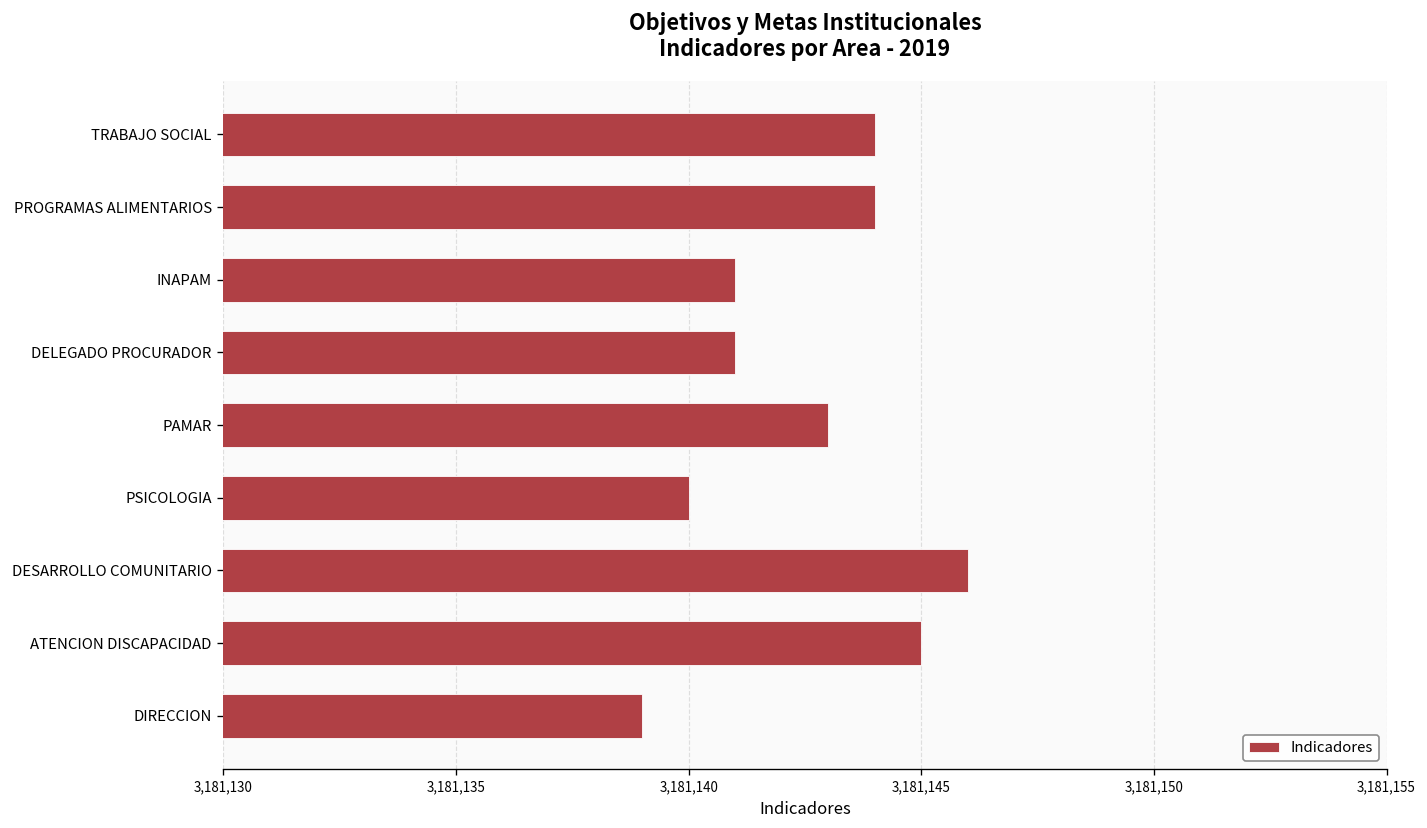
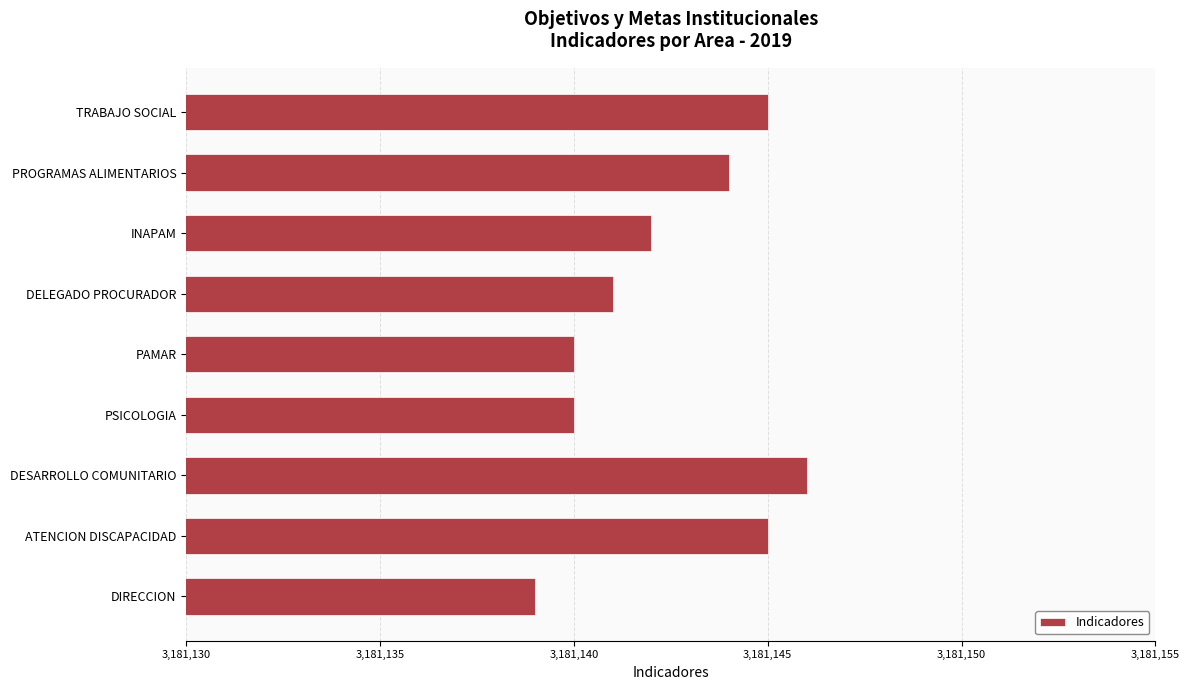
  {
-   "TRABAJO SOCIAL": "3,181,144",
+   "TRABAJO SOCIAL": "3,181,145",
    "PROGRAMAS ALIMENTARIOS": "3,181,144",
-   "INAPAM": "3,181,141",
+   "INAPAM": "3,181,142",
    "DELEGADO PROCURADOR": "3,181,141",
-   "PAMAR": "3,181,143",
+   "PAMAR": "3,181,140",
    "PSICOLOGIA": "3,181,140",
    "DESARROLLO COMUNITARIO": "3,181,146",
    "ATENCION DISCAPACIDAD": "3,181,145",
    "DIRECCION": "3,181,139"
  }
